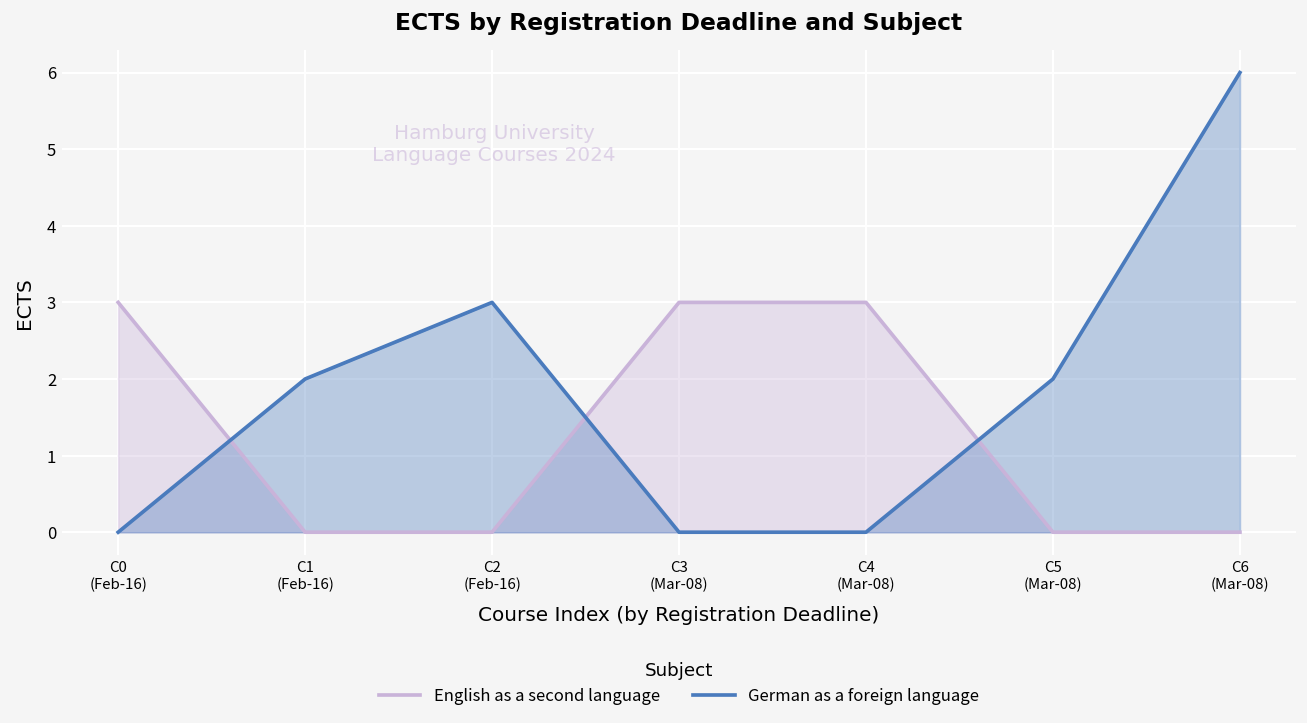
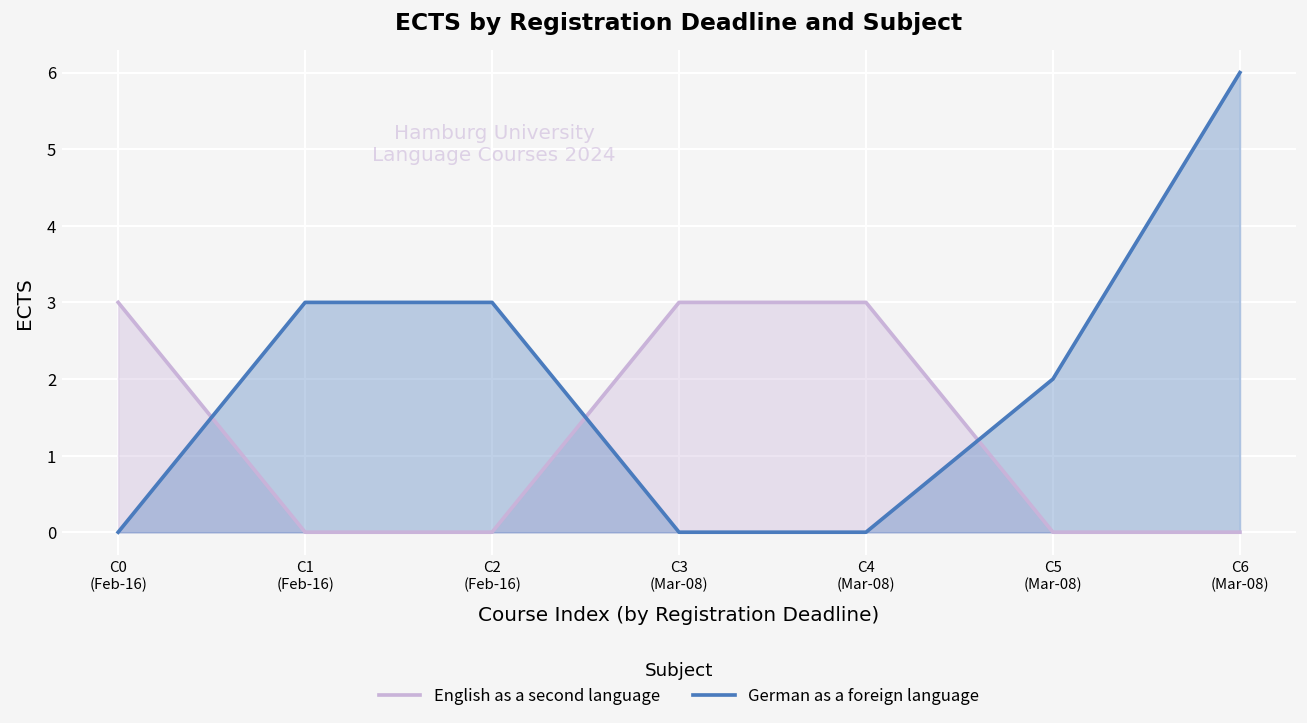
  {
    "English as a second language": {
      "C0 (Feb-16)": 3,
      "C1 (Feb-16)": 0,
      "C2 (Feb-16)": 0,
      "C3 (Mar-08)": 3,
      "C4 (Mar-08)": 3,
      "C5 (Mar-08)": 0,
      "C6 (Mar-08)": 0
    },
    "German as a foreign language": {
      "C0 (Feb-16)": 0,
-     "C1 (Feb-16)": 2,
+     "C1 (Feb-16)": 3,
      "C2 (Feb-16)": 3,
      "C3 (Mar-08)": 0,
      "C4 (Mar-08)": 0,
      "C5 (Mar-08)": 2,
      "C6 (Mar-08)": 6
    }
  }
